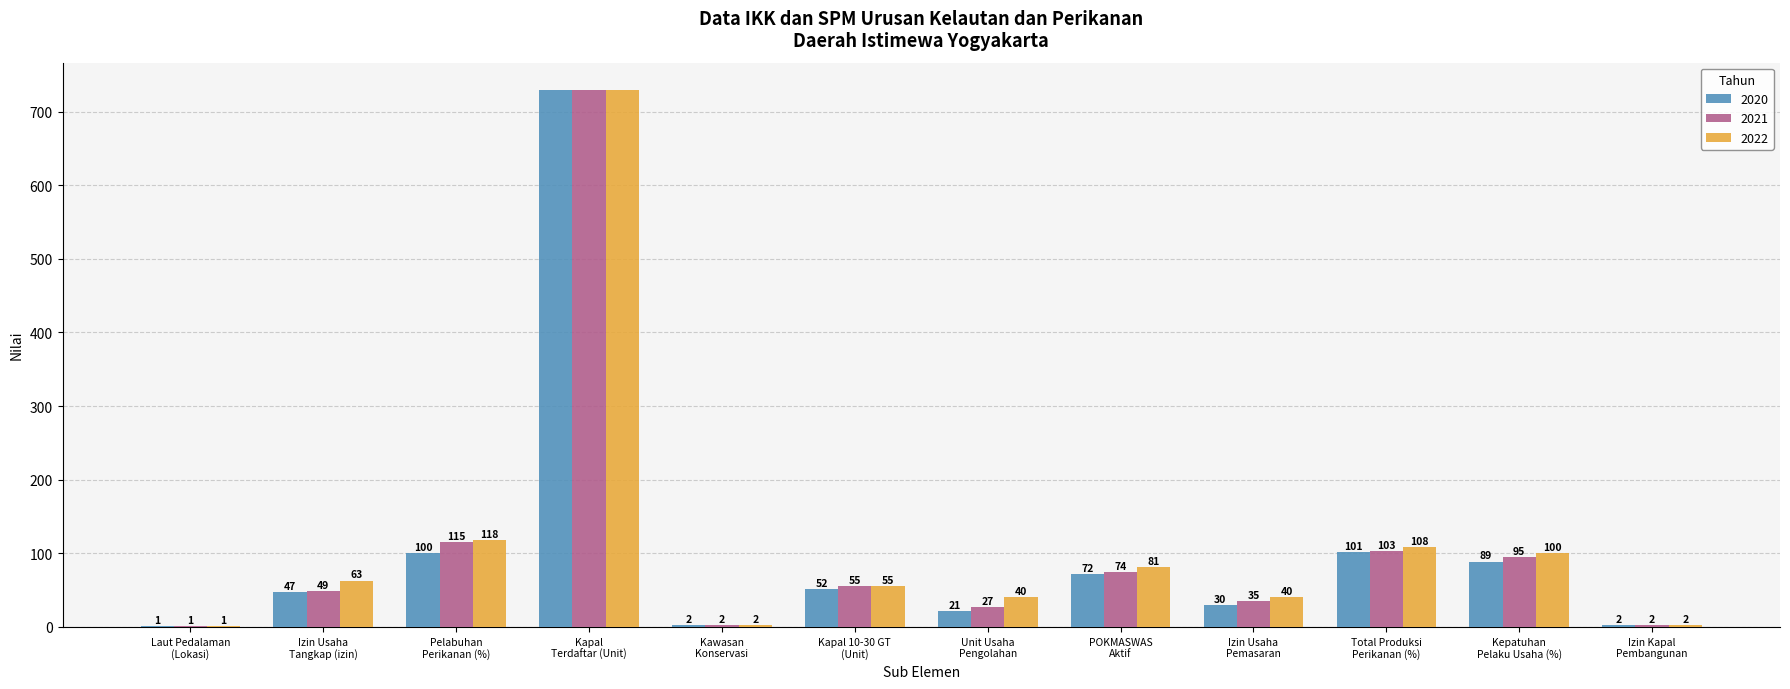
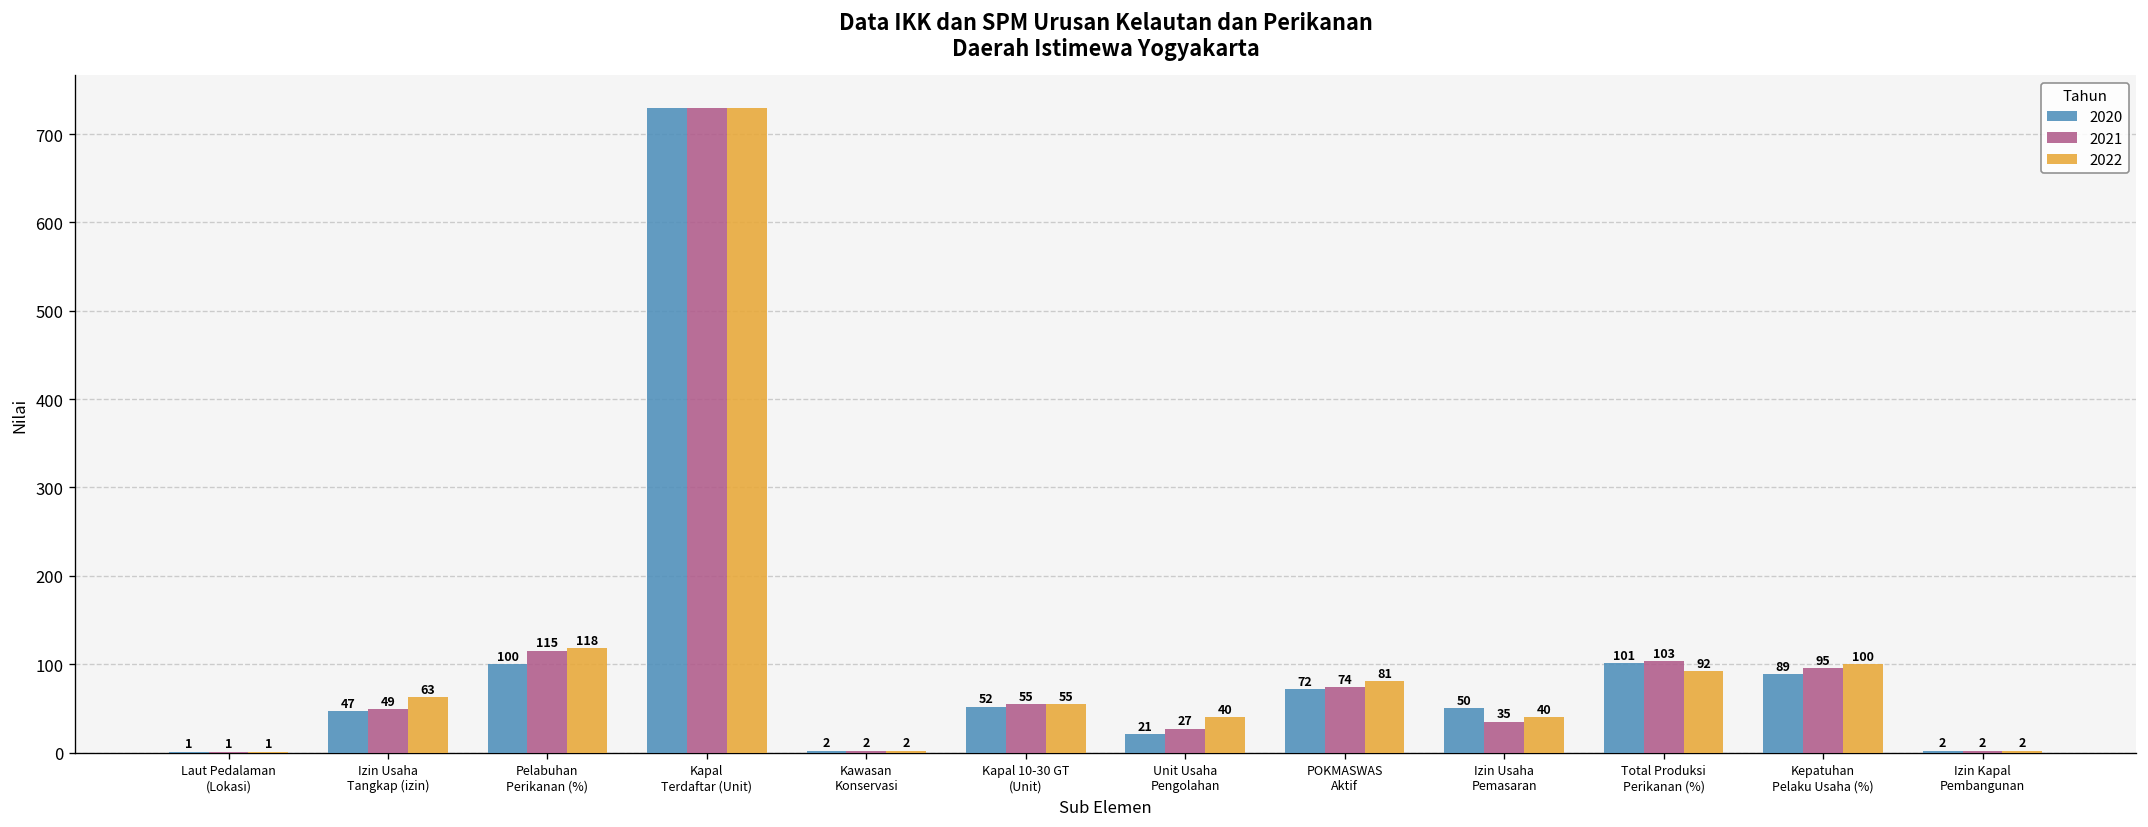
  {
    "2020": {
      "Laut Pedalaman (Lokasi)": 1,
      "Izin Usaha Tangkap (izin)": 47,
      "Pelabuhan Perikanan (%)": 100,
      "Kawasan Konservasi": 2,
      "Kapal 10-30 GT (Unit)": 52,
      "Unit Usaha Pengolahan": 21,
      "POKMASWAS Aktif": 72,
-     "Izin Usaha Pemasaran": 30,
+     "Izin Usaha Pemasaran": 50,
      "Total Produksi Perikanan (%)": 101,
      "Kepatuhan Pelaku Usaha (%)": 89,
      "Izin Kapal Pembangunan": 2
    },
    "2021": {
      "Laut Pedalaman (Lokasi)": 1,
      "Izin Usaha Tangkap (izin)": 49,
      "Pelabuhan Perikanan (%)": 115,
      "Kawasan Konservasi": 2,
      "Kapal 10-30 GT (Unit)": 55,
      "Unit Usaha Pengolahan": 27,
      "POKMASWAS Aktif": 74,
      "Izin Usaha Pemasaran": 35,
      "Total Produksi Perikanan (%)": 103,
      "Kepatuhan Pelaku Usaha (%)": 95,
      "Izin Kapal Pembangunan": 2
    },
    "2022": {
      "Laut Pedalaman (Lokasi)": 1,
      "Izin Usaha Tangkap (izin)": 63,
      "Pelabuhan Perikanan (%)": 118,
      "Kawasan Konservasi": 2,
      "Kapal 10-30 GT (Unit)": 55,
      "Unit Usaha Pengolahan": 40,
      "POKMASWAS Aktif": 81,
      "Izin Usaha Pemasaran": 40,
-     "Total Produksi Perikanan (%)": 108,
+     "Total Produksi Perikanan (%)": 92,
      "Kepatuhan Pelaku Usaha (%)": 100,
      "Izin Kapal Pembangunan": 2
    }
  }
